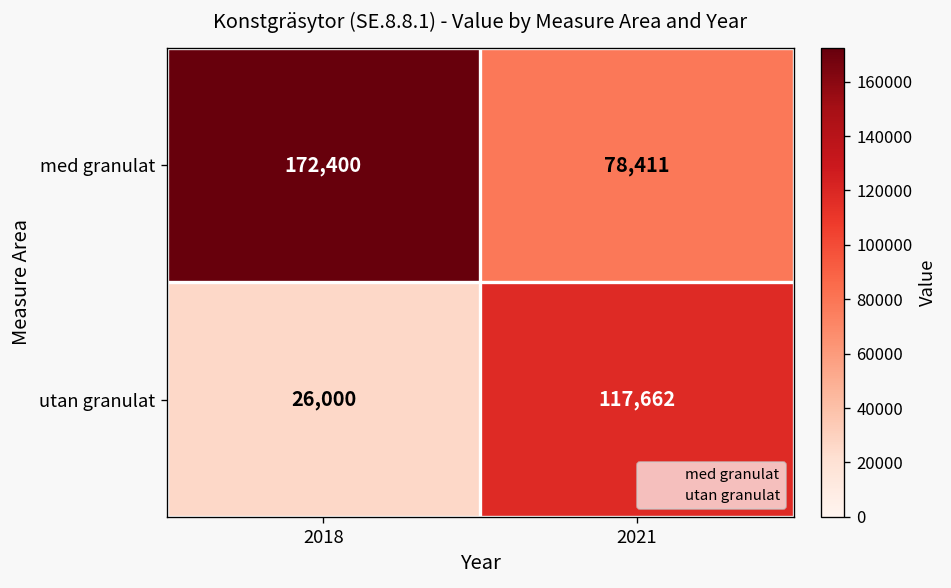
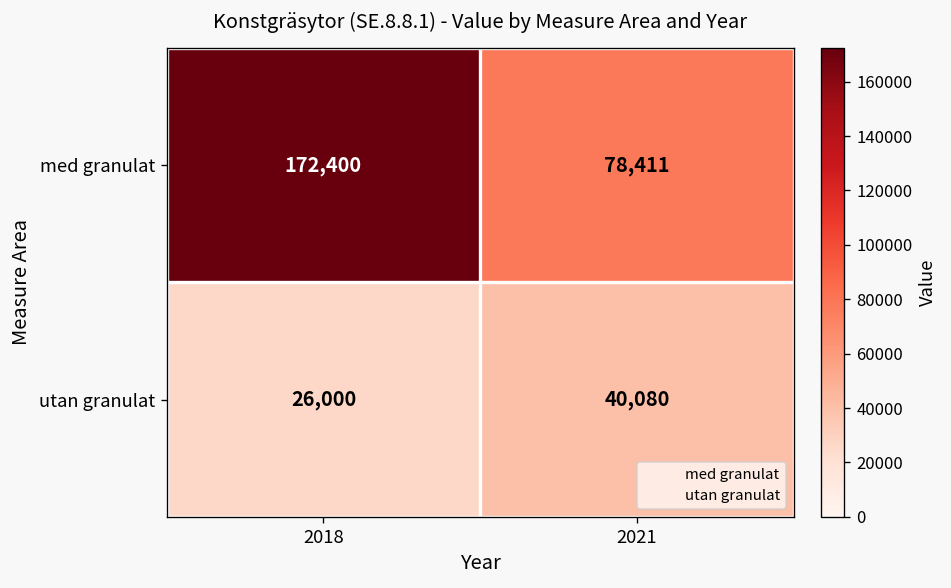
  {
    "med granulat": {
      "2018": "172,400",
      "2021": "78,411"
    },
    "utan granulat": {
      "2018": "26,000",
-     "2021": "117,662"
+     "2021": "40,080"
    }
  }
